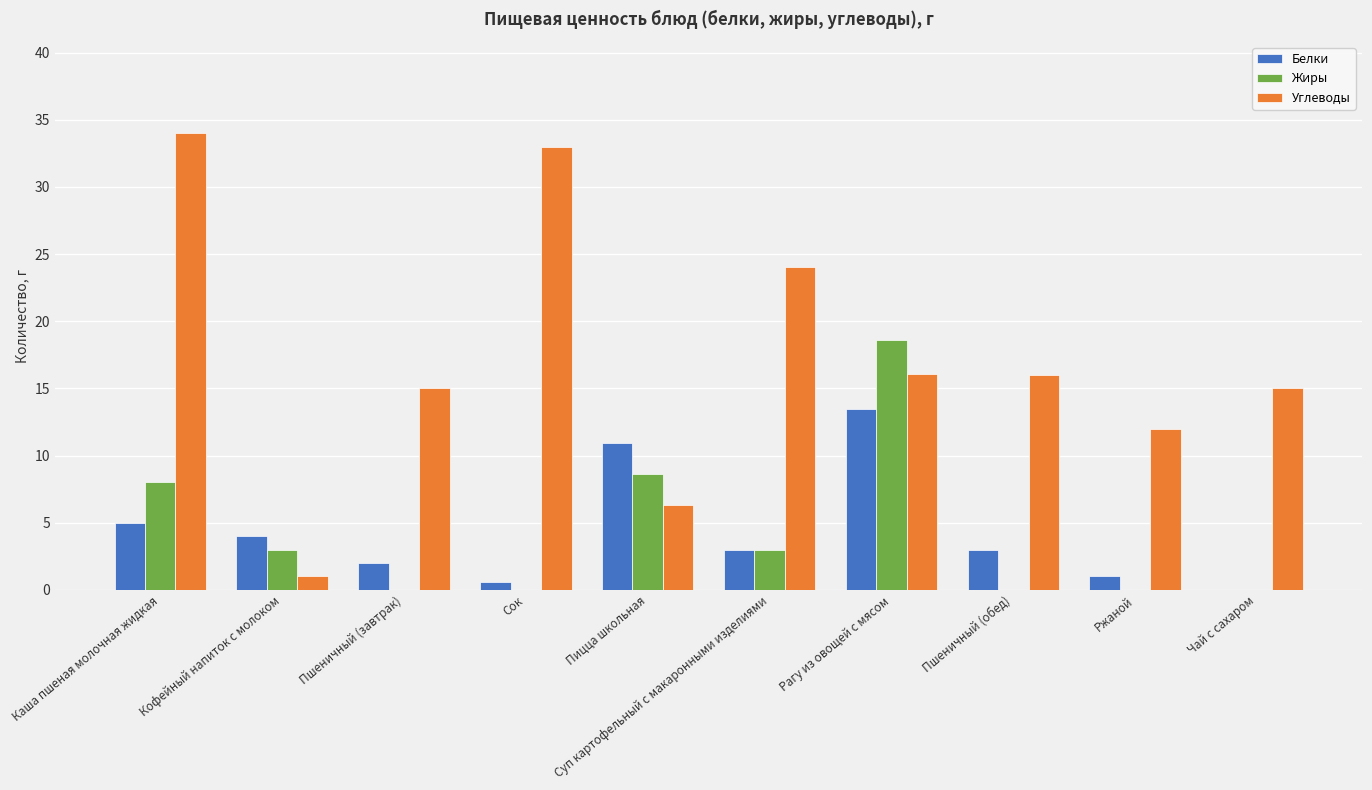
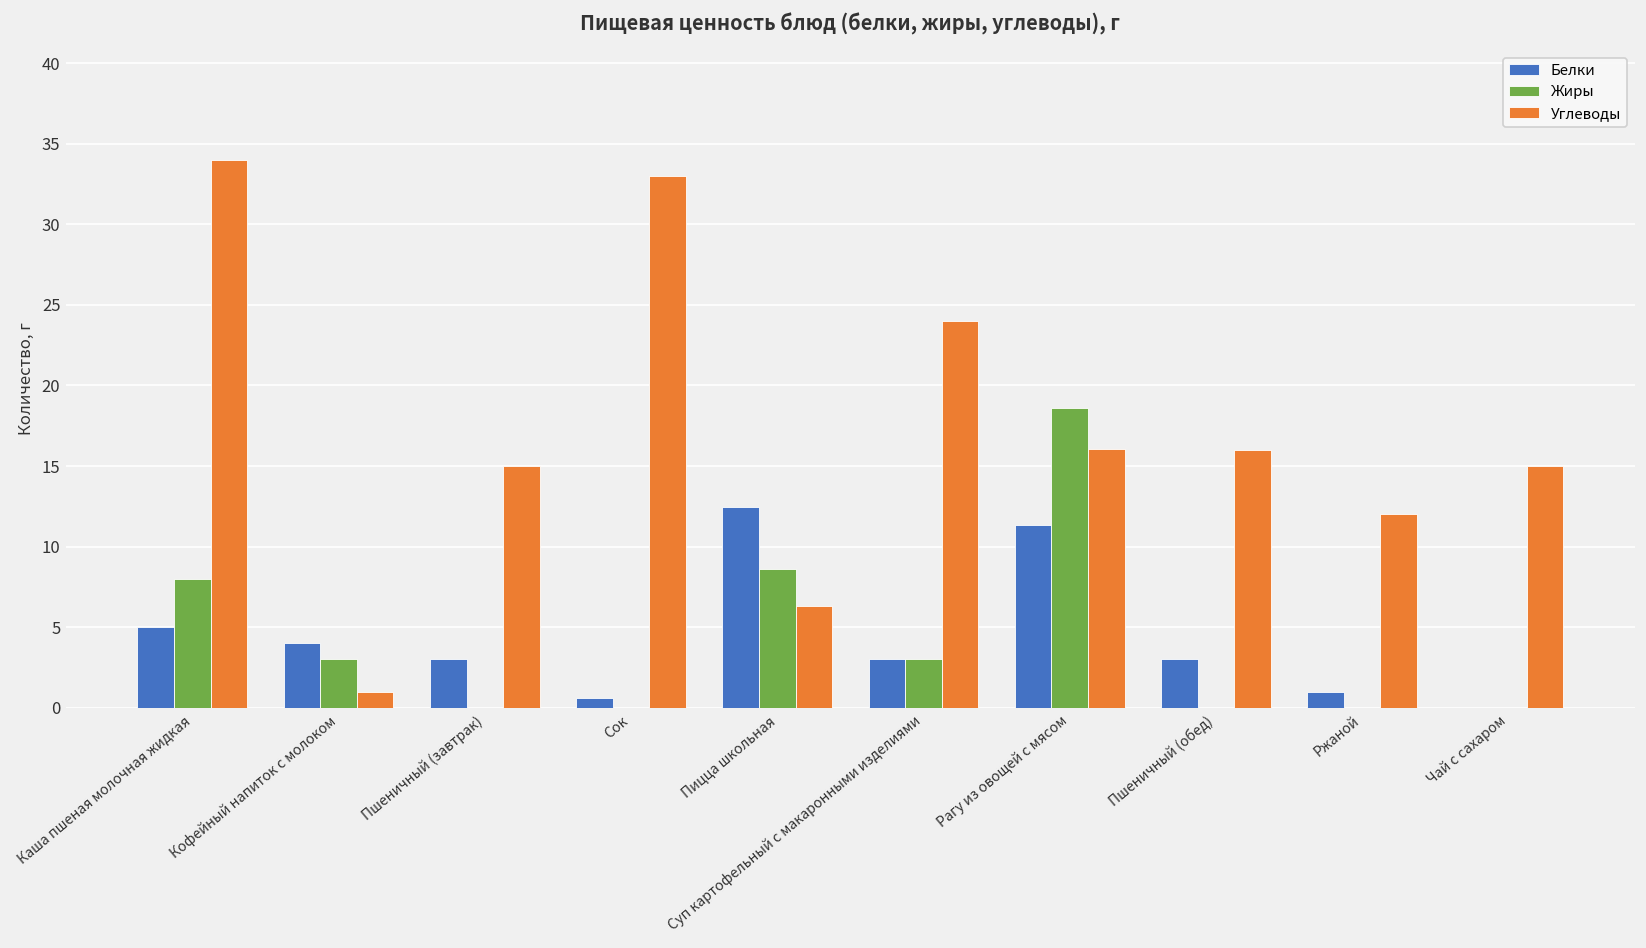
  {
    "Белки": {
      "Каша пшеная молочная жидкая": 5.0,
      "Кофейный напиток с молоком": 4.0,
-     "Пшеничный (завтрак)": 2,
+     "Пшеничный (завтрак)": 3,
      "Сок": 0.6,
-     "Пицца школьная": 11.0,
+     "Пицца школьная": 12.5,
      "Суп картофельный с макаронными изделиями": 3.0,
-     "Рагу из овощей с мясом": 13.4,
+     "Рагу из овощей с мясом": 11.4,
      "Пшеничный (обед)": 3.0,
      "Ржаной": 1.0,
      "Чай с сахаром": 0.0
    },
    "Жиры": {
      "Каша пшеная молочная жидкая": 8.0,
      "Кофейный напиток с молоком": 3.0,
      "Пшеничный (завтрак)": 0.0,
      "Сок": 0.0,
      "Пицца школьная": 8.6,
      "Суп картофельный с макаронными изделиями": 3.0,
      "Рагу из овощей с мясом": 18.6,
      "Пшеничный (обед)": 0.0,
      "Ржаной": 0.0,
      "Чай с сахаром": 0.0
    },
    "Углеводы": {
      "Каша пшеная молочная жидкая": 34.0,
      "Кофейный напиток с молоком": 1.0,
      "Пшеничный (завтрак)": 15.0,
      "Сок": 33.0,
      "Пицца школьная": 6.3,
      "Суп картофельный с макаронными изделиями": 24.0,
      "Рагу из овощей с мясом": 16.1,
      "Пшеничный (обед)": 16.0,
      "Ржаной": 12.0,
      "Чай с сахаром": 15.0
    }
  }
